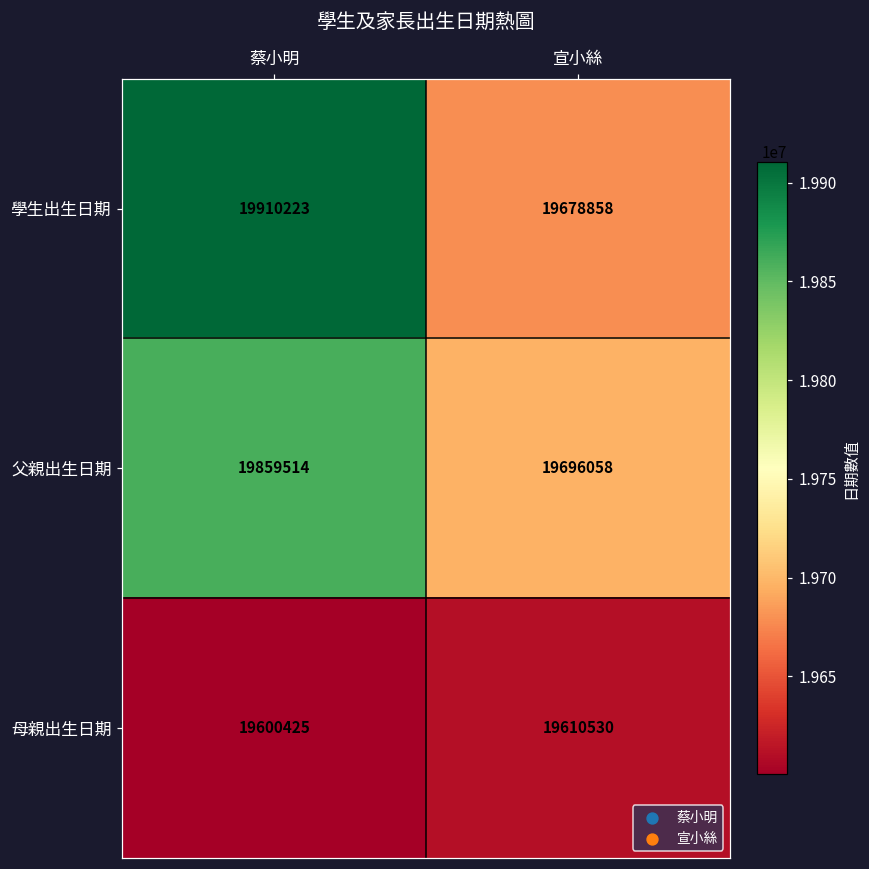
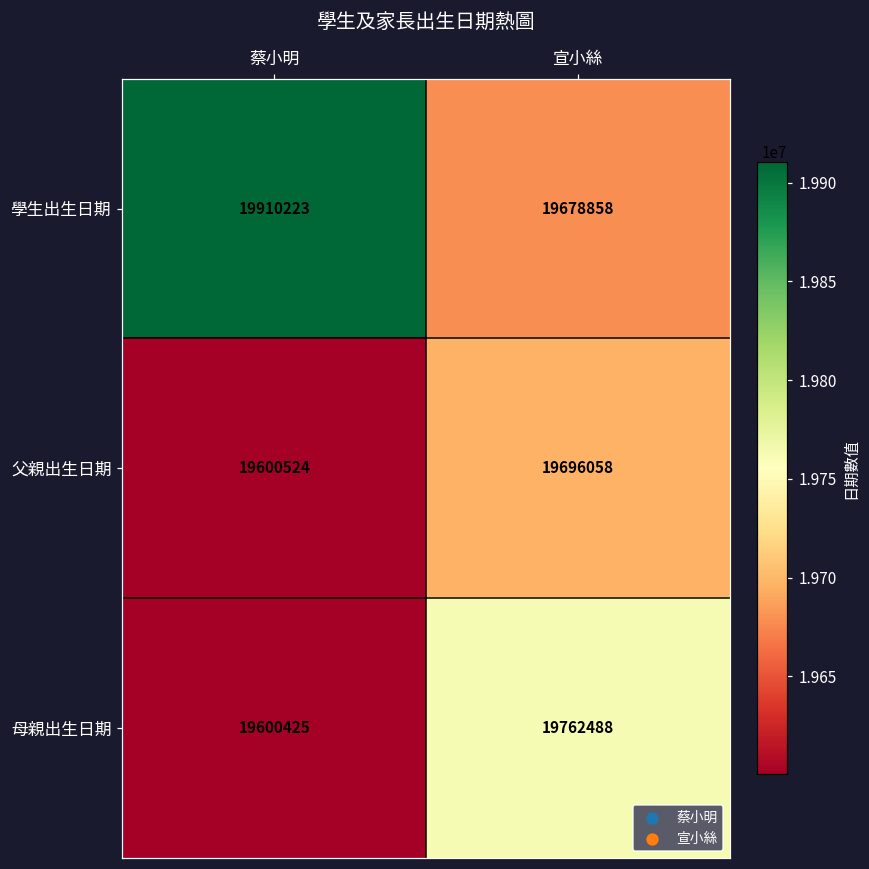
  {
    "學生出生日期": {
      "蔡小明": 19910223,
      "宣小絲": 19678858
    },
    "父親出生日期": {
-     "蔡小明": 19859514,
+     "蔡小明": 19600524,
      "宣小絲": 19696058
    },
    "母親出生日期": {
      "蔡小明": 19600425,
-     "宣小絲": 19610530
+     "宣小絲": 19762488
    }
  }
